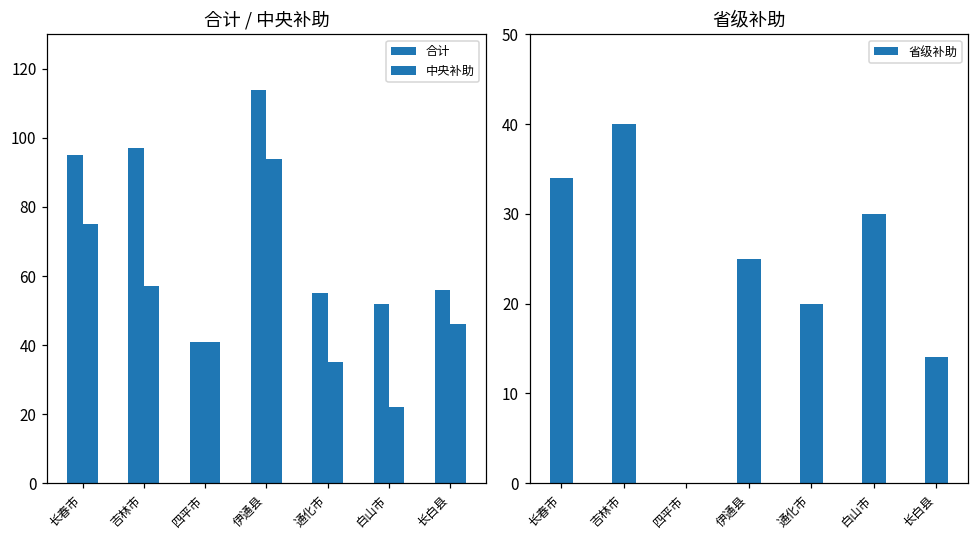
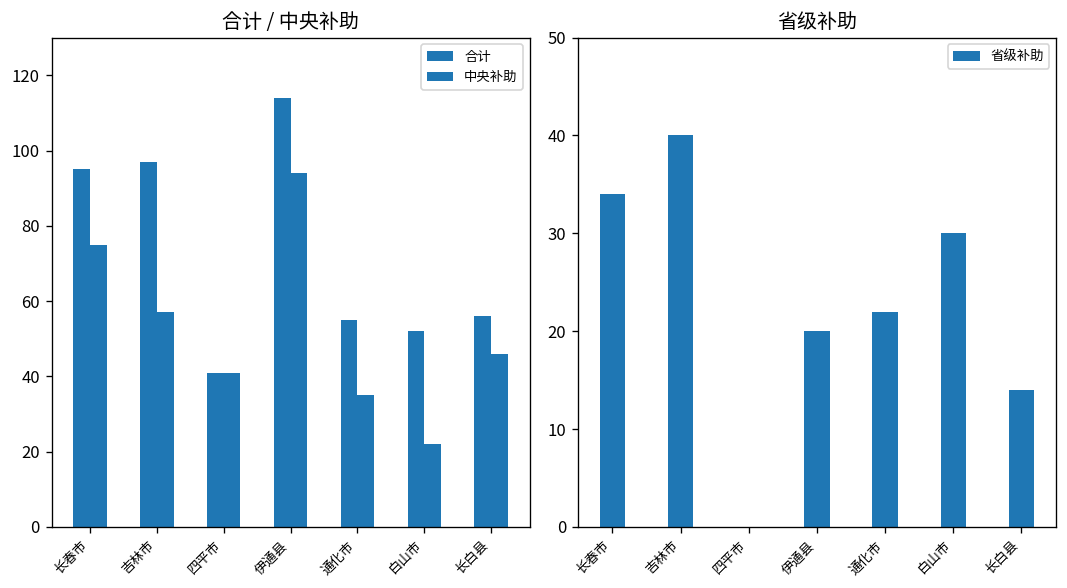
  {
    "省级补助": {
      "长春市": 34,
      "吉林市": 40,
      "四平市": 0,
-     "伊通县": 25,
-     "通化市": 20,
+     "伊通县": 20,
+     "通化市": 22,
      "白山市": 30,
      "长白县": 14
    }
  }
